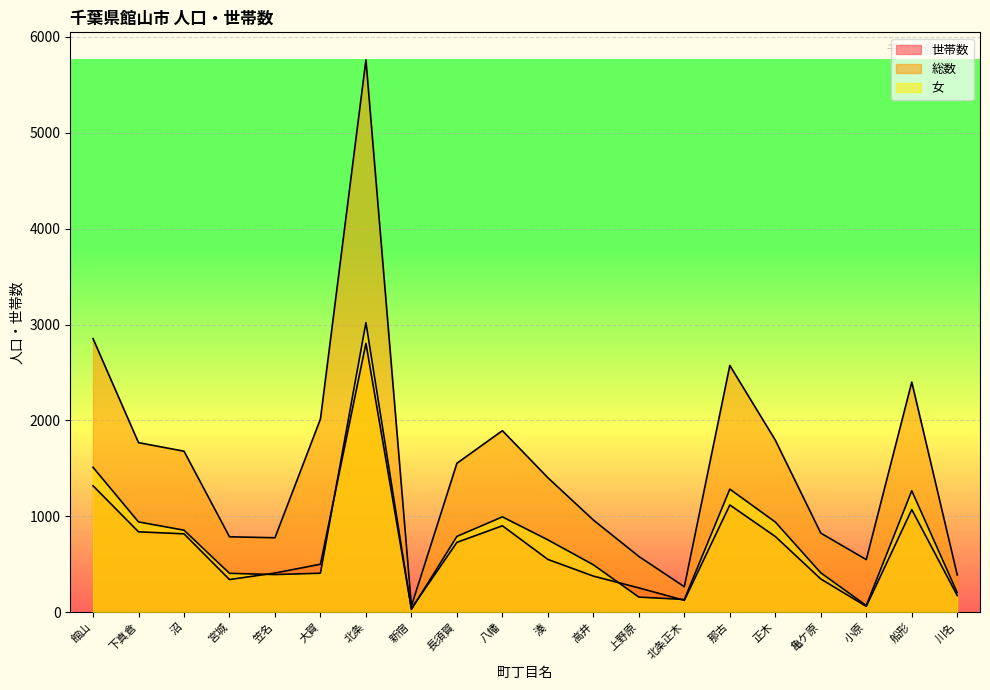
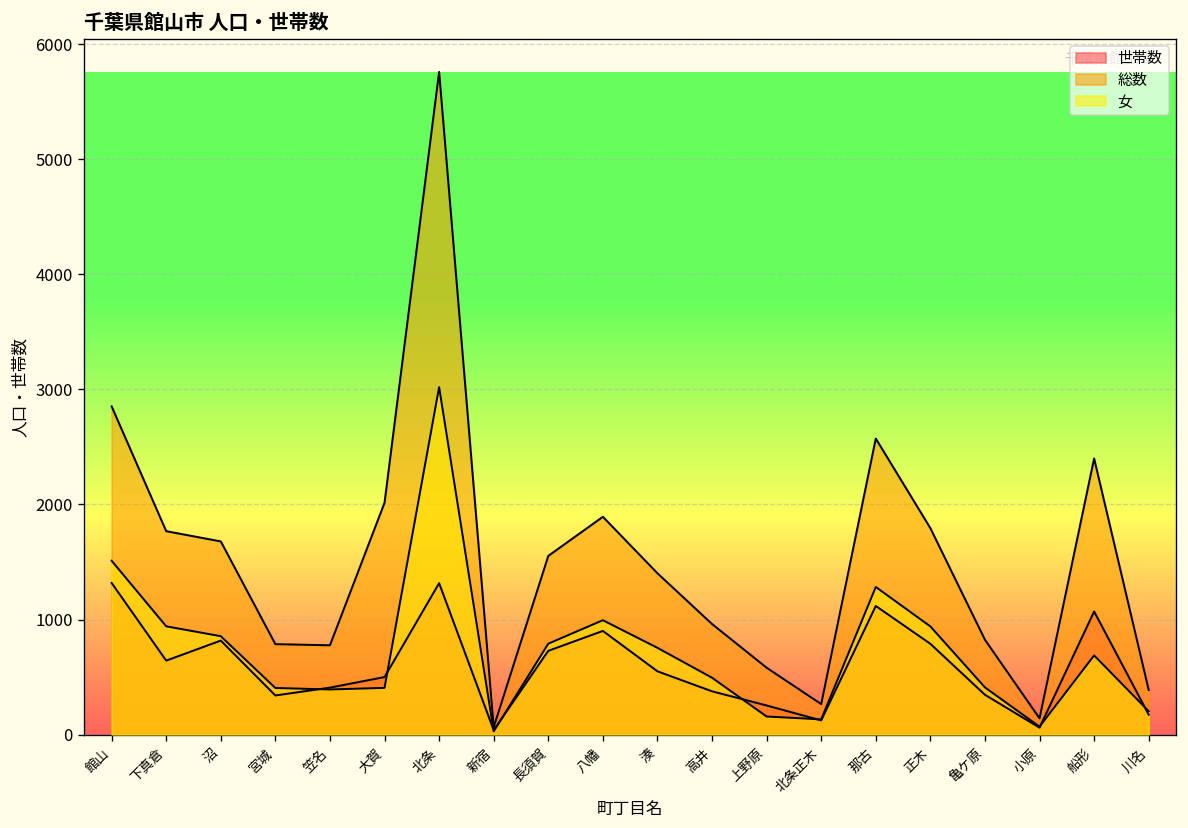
  {
    "世帯数": {
      "館山": 1300,
-     "下真倉": 800,
+     "下真倉": 600,
      "沼": 800,
      "宮城": 300,
      "大賀": 500,
-     "北条": 2800,
+     "北条": 1300,
      "長須賀": 700,
      "八幡": 900,
      "湊": 600,
      "高井": 400,
      "上野原": 300,
      "那古": 1100,
      "正木": 800,
      "亀ケ原": 300,
      "船形": 1100,
      "川名": 200
    },
    "総数": {
      "館山": 2900,
      "下真倉": 1800,
      "沼": 1700,
      "宮城": 800,
      "笠名": 800,
      "大賀": 2000,
      "北条": 5800,
      "長須賀": 1600,
      "八幡": 1900,
      "湊": 1400,
      "高井": 1000,
      "上野原": 600,
      "北条正木": 300,
      "那古": 2600,
      "正木": 1800,
      "亀ケ原": 800,
-     "小原": 500,
+     "小原": 100,
      "船形": 2400,
      "川名": 400
    },
    "女": {
      "館山": 1500,
      "下真倉": 900,
      "沼": 900,
      "宮城": 400,
      "大賀": 400,
      "北条": 3000,
      "長須賀": 800,
      "八幡": 1000,
      "湊": 800,
      "高井": 500,
      "上野原": 200,
      "那古": 1300,
      "正木": 900,
      "亀ケ原": 400,
-     "船形": 1300,
+     "船形": 700,
      "川名": 200
    }
  }
